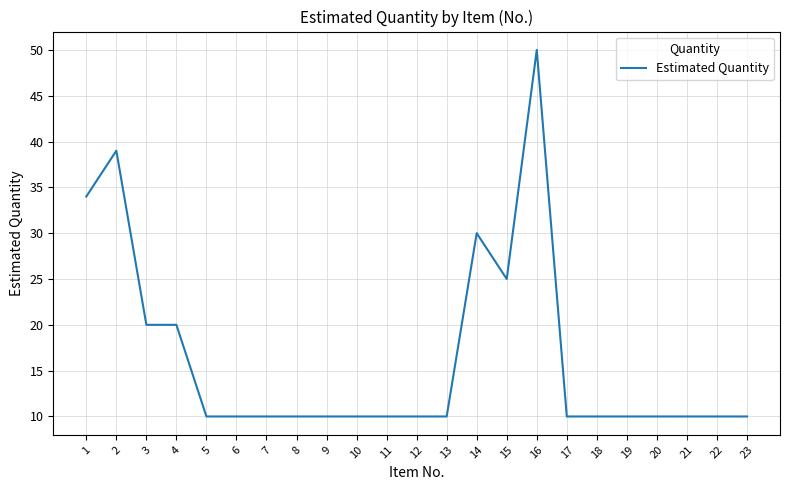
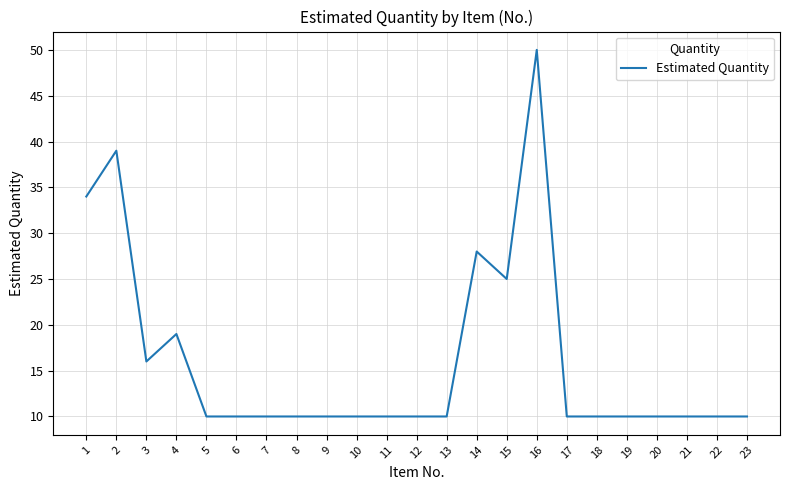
  {
    "1": 34,
    "2": 39,
-   "3": 20,
-   "4": 20,
+   "3": 16,
+   "4": 19,
    "5": 10,
    "6": 10,
    "7": 10,
    "8": 10,
    "9": 10,
    "10": 10,
    "11": 10,
    "12": 10,
    "13": 10,
-   "14": 30,
+   "14": 28,
    "15": 25,
    "16": 50,
    "17": 10,
    "18": 10,
    "19": 10,
    "20": 10,
    "21": 10,
    "22": 10,
    "23": 10
  }
